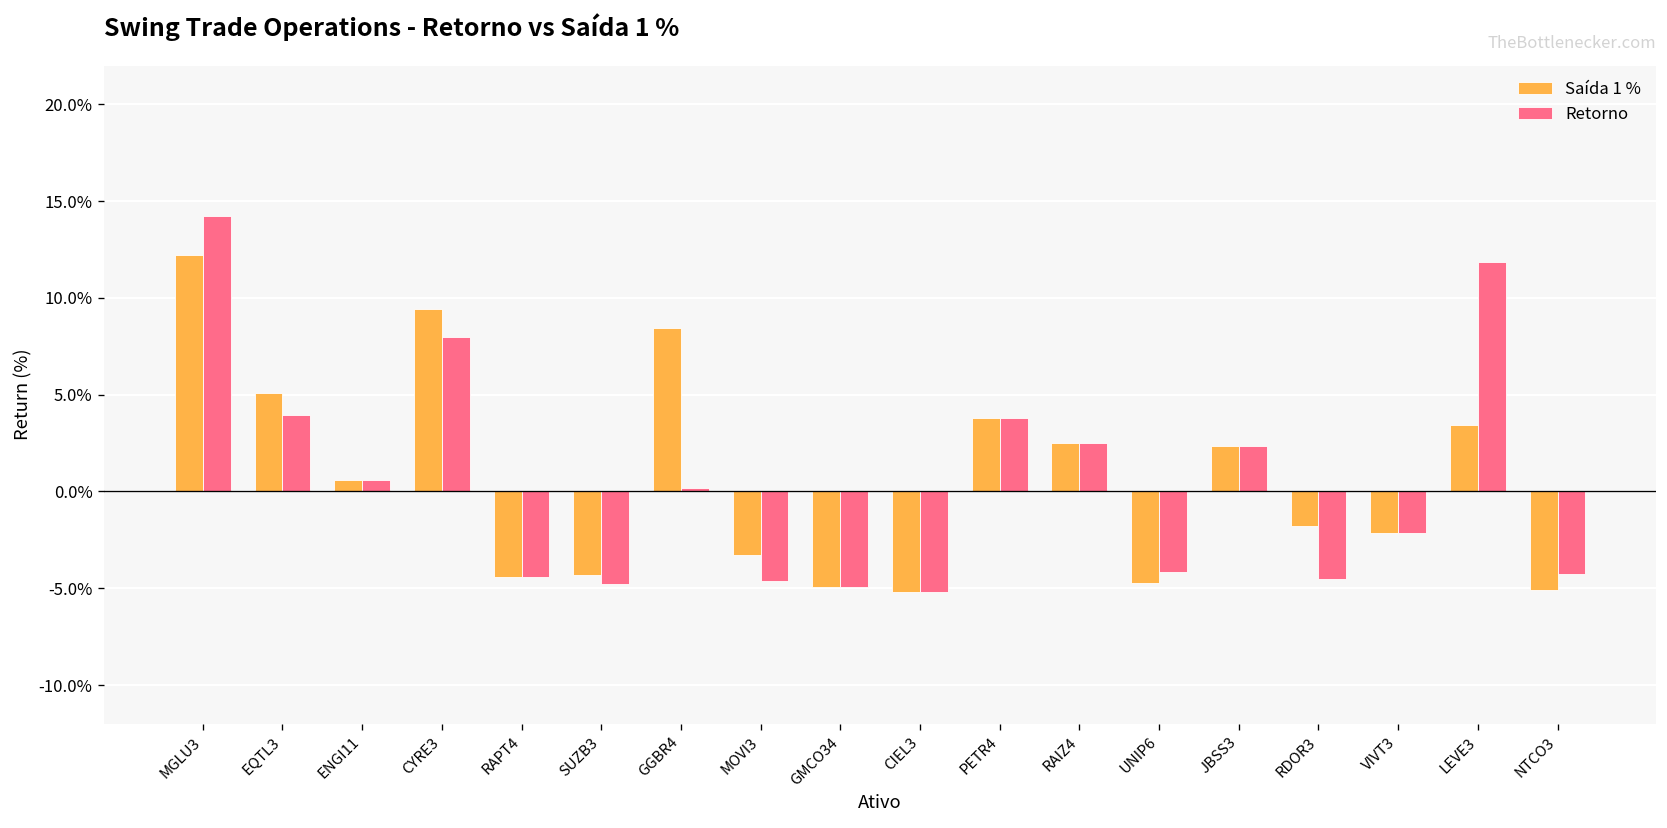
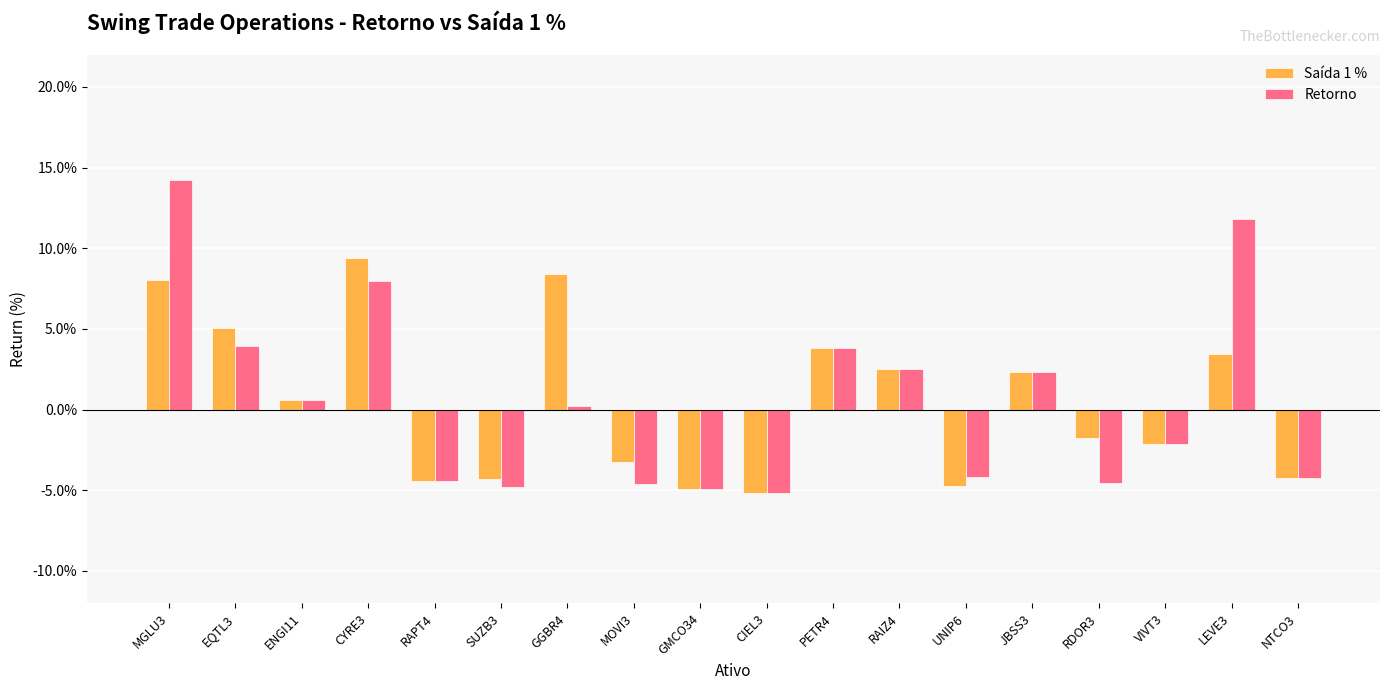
  {
    "Saída 1 %": {
-     "MGLU3": "12.2%",
+     "MGLU3": "8.0%",
      "EQTL3": "5.1%",
      "ENGI11": "0.6%",
      "CYRE3": "9.4%",
      "RAPT4": "-4.4%",
      "SUZB3": "-4.3%",
      "GGBR4": "8.4%",
      "MOVI3": "-3.3%",
      "GMCO34": "-4.9%",
      "CIEL3": "-5.2%",
      "PETR4": "3.8%",
      "RAIZ4": "2.5%",
      "UNIP6": "-4.7%",
      "JBSS3": "2.3%",
      "RDOR3": "-1.8%",
      "VIVT3": "-2.2%",
      "LEVE3": "3.4%",
-     "NTCO3": "-5.1%"
+     "NTCO3": "-4.2%"
    },
    "Retorno": {
      "MGLU3": "14.2%",
      "EQTL3": "4.0%",
      "ENGI11": "0.6%",
      "CYRE3": "8.0%",
      "RAPT4": "-4.4%",
      "SUZB3": "-4.8%",
      "GGBR4": "0.2%",
      "MOVI3": "-4.6%",
      "GMCO34": "-4.9%",
      "CIEL3": "-5.2%",
      "PETR4": "3.8%",
      "RAIZ4": "2.5%",
      "UNIP6": "-4.2%",
      "JBSS3": "2.3%",
      "RDOR3": "-4.5%",
      "VIVT3": "-2.2%",
      "LEVE3": "11.8%",
      "NTCO3": "-4.2%"
    }
  }
